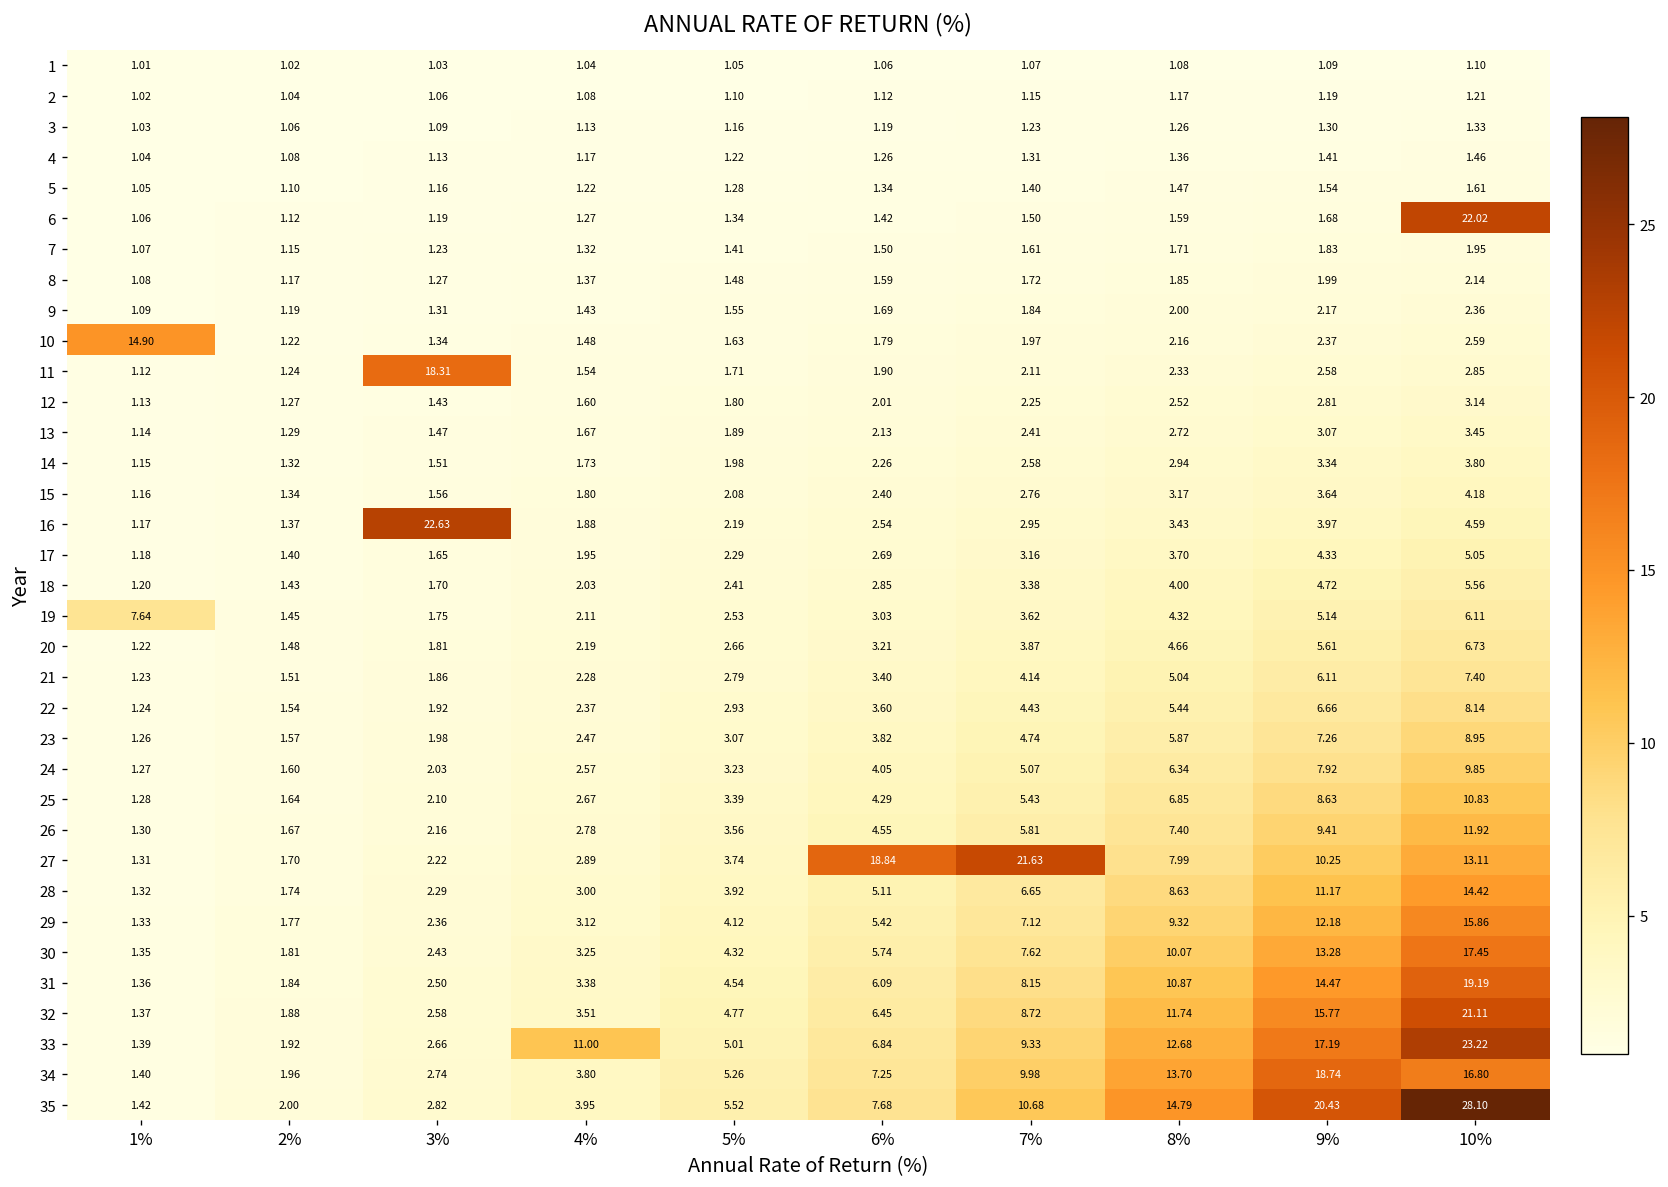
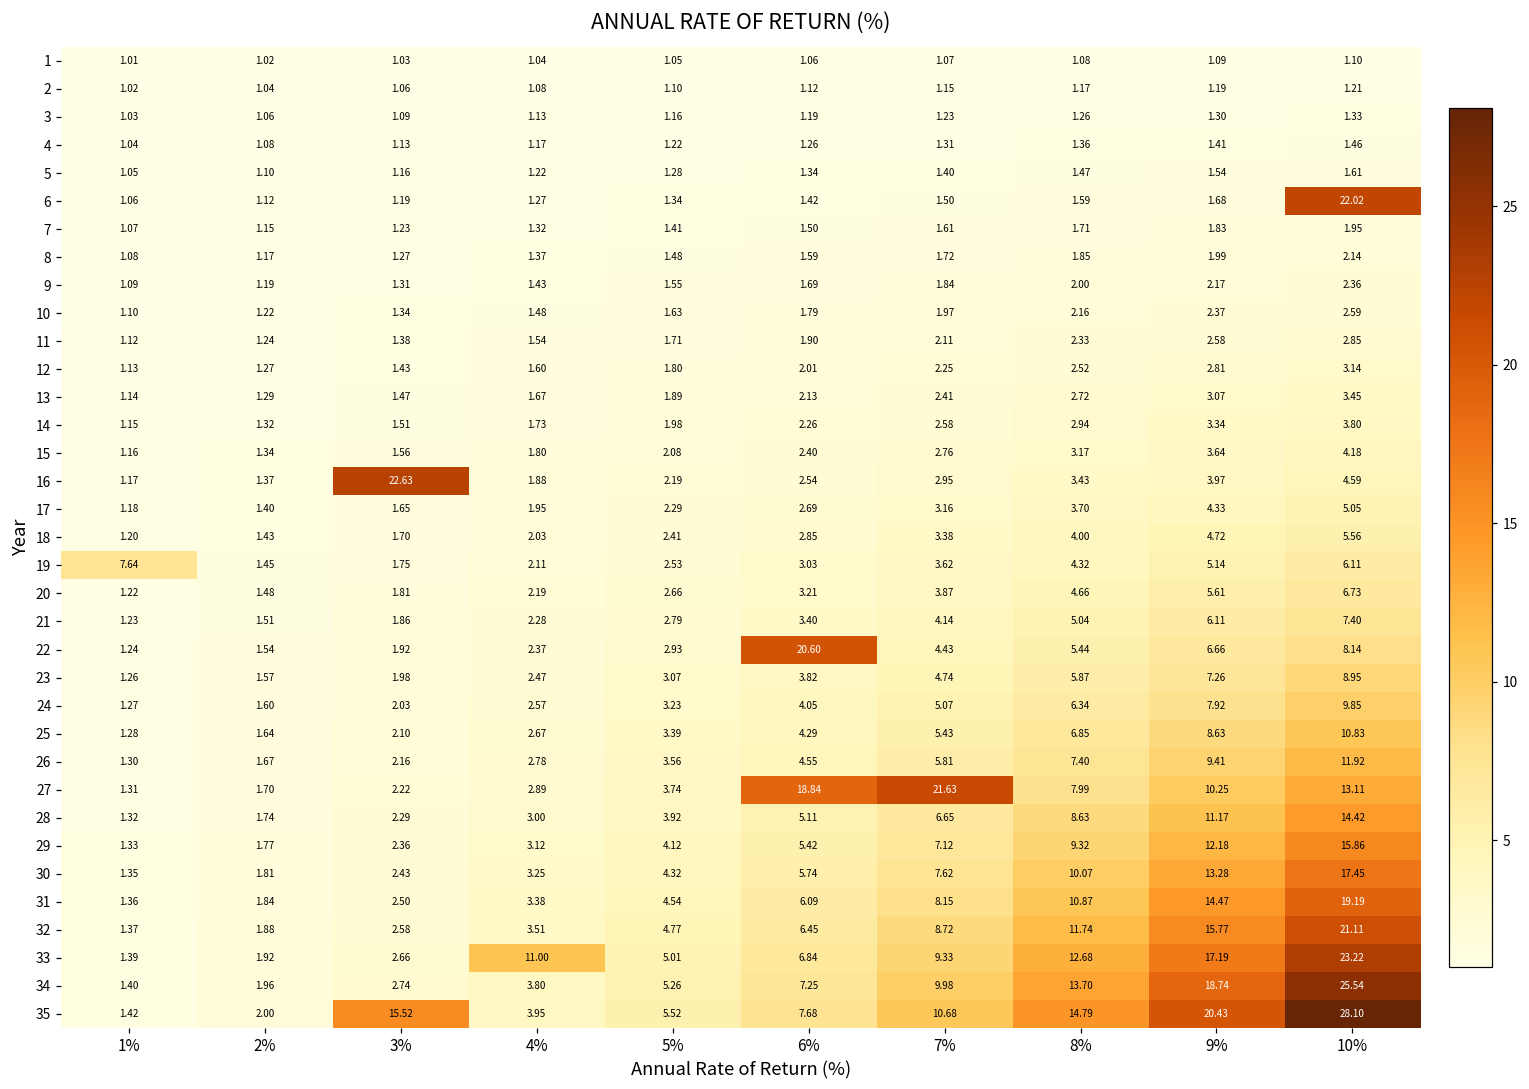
  {
    "10": {
-     "1%": 14.90,
+     "1%": 1.10,
      "2%": 1.22,
      "3%": 1.34,
      "4%": 1.48,
      "5%": 1.63,
      "6%": 1.79,
      "7%": 1.97,
      "8%": 2.16,
      "9%": 2.37,
      "10%": 2.59
    },
    "11": {
      "1%": 1.12,
      "2%": 1.24,
-     "3%": 18.31,
+     "3%": 1.38,
      "4%": 1.54,
      "5%": 1.71,
      "6%": 1.90,
      "7%": 2.11,
      "8%": 2.33,
      "9%": 2.58,
      "10%": 2.85
    },
    "22": {
      "1%": 1.24,
      "2%": 1.54,
      "3%": 1.92,
      "4%": 2.37,
      "5%": 2.93,
-     "6%": 3.60,
+     "6%": 20.60,
      "7%": 4.43,
      "8%": 5.44,
      "9%": 6.66,
      "10%": 8.14
    },
    "34": {
      "1%": 1.40,
      "2%": 1.96,
      "3%": 2.74,
      "4%": 3.80,
      "5%": 5.26,
      "6%": 7.25,
      "7%": 9.98,
      "8%": 13.70,
      "9%": 18.74,
-     "10%": 16.80
+     "10%": 25.54
    },
    "35": {
      "1%": 1.42,
      "2%": 2.00,
-     "3%": 2.82,
+     "3%": 15.52,
      "4%": 3.95,
      "5%": 5.52,
      "6%": 7.68,
      "7%": 10.68,
      "8%": 14.79,
      "9%": 20.43,
      "10%": 28.10
    }
  }
